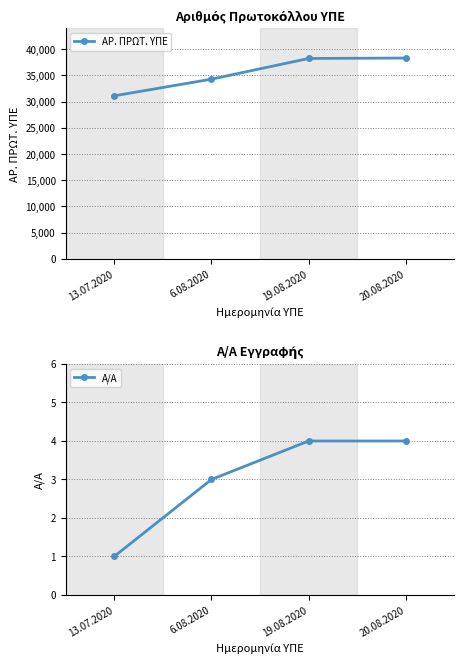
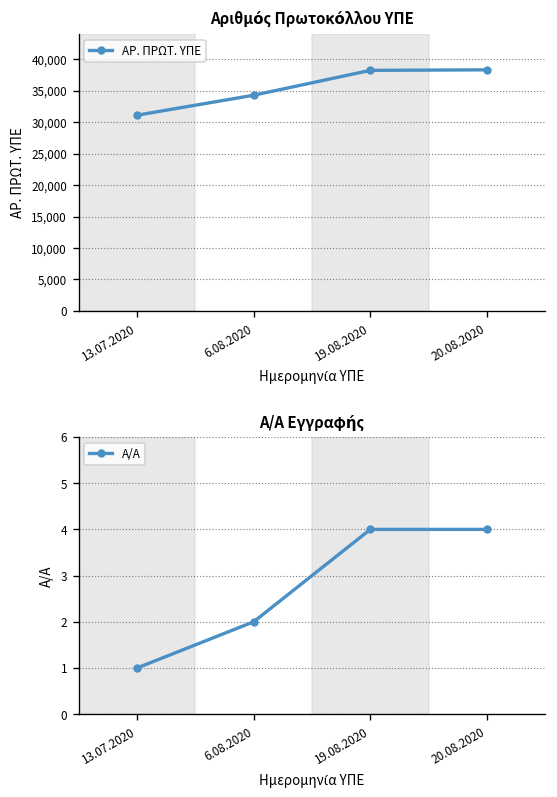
  {
    "Αριθμός Πρωτοκόλλου ΥΠΕ": {
      "13.07.2020": "31,000",
      "6.08.2020": "34,000",
      "19.08.2020": "38,000",
      "20.08.2020": "38,000"
    },
    "Α/Α Εγγραφής": {
      "13.07.2020": "1",
-     "6.08.2020": "3",
+     "6.08.2020": "2",
      "19.08.2020": "4",
      "20.08.2020": "4"
    }
  }
